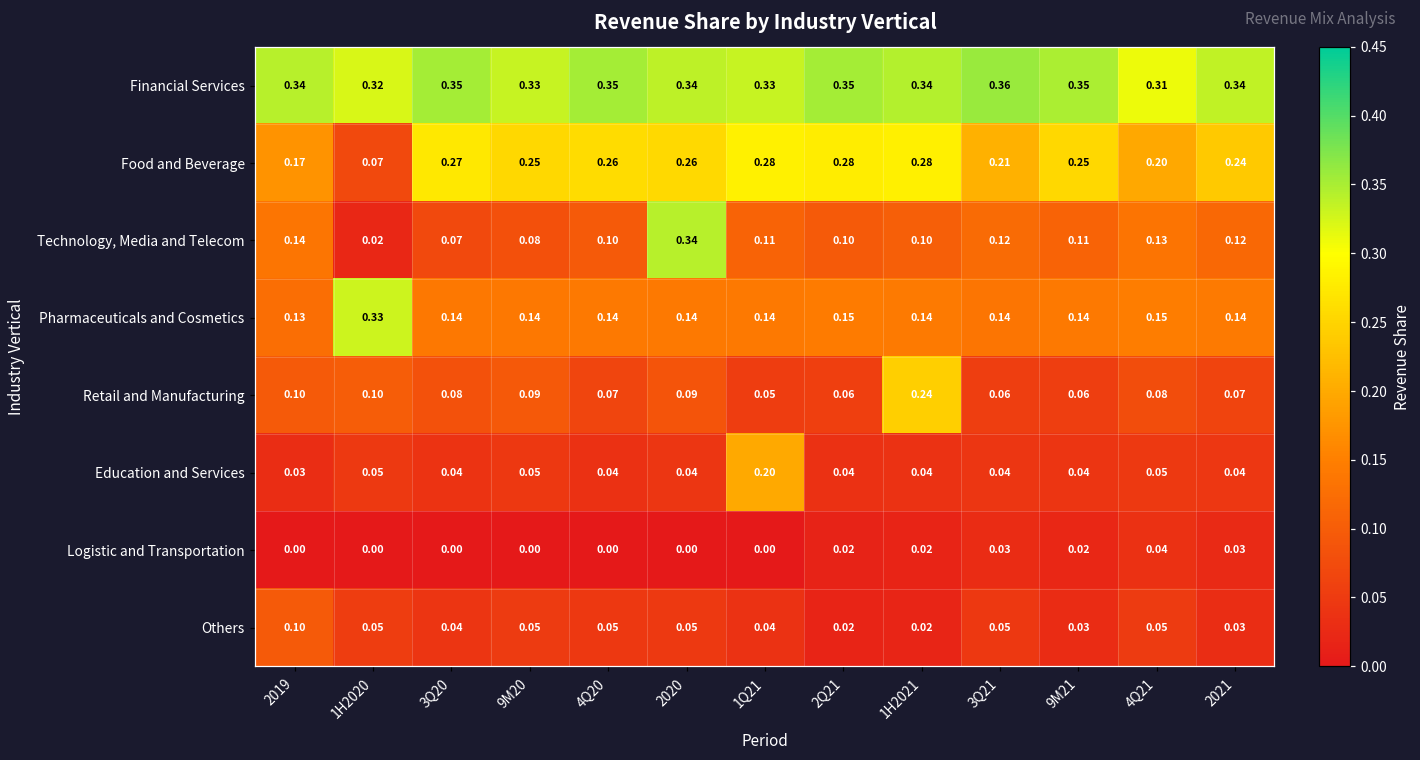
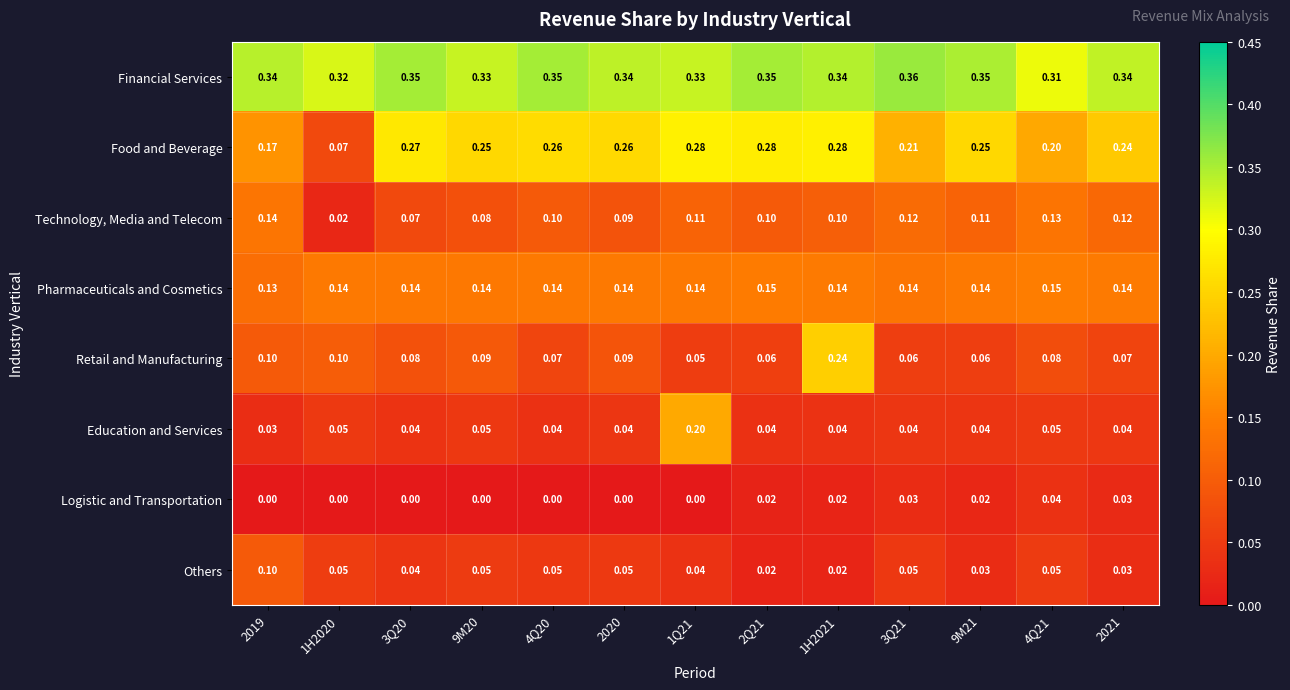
  {
    "Financial Services": {
      "2019": 0.34,
      "1H2020": 0.32,
      "3Q20": 0.35,
      "9M20": 0.33,
      "4Q20": 0.35,
      "2020": 0.34,
      "1Q21": 0.33,
      "2Q21": 0.35,
      "1H2021": 0.34,
      "3Q21": 0.36,
      "9M21": 0.35,
      "4Q21": 0.31,
      "2021": 0.34
    },
    "Food and Beverage": {
      "2019": 0.17,
      "1H2020": 0.07,
      "3Q20": 0.27,
      "9M20": 0.25,
      "4Q20": 0.26,
      "2020": 0.26,
      "1Q21": 0.28,
      "2Q21": 0.28,
      "1H2021": 0.28,
      "3Q21": 0.21,
      "9M21": 0.25,
      "4Q21": 0.20,
      "2021": 0.24
    },
    "Technology, Media and Telecom": {
      "2019": 0.14,
      "1H2020": 0.02,
      "3Q20": 0.07,
      "9M20": 0.08,
      "4Q20": 0.10,
-     "2020": 0.34,
+     "2020": 0.09,
      "1Q21": 0.11,
      "2Q21": 0.10,
      "1H2021": 0.10,
      "3Q21": 0.12,
      "9M21": 0.11,
      "4Q21": 0.13,
      "2021": 0.12
    },
    "Pharmaceuticals and Cosmetics": {
      "2019": 0.13,
-     "1H2020": 0.33,
+     "1H2020": 0.14,
      "3Q20": 0.14,
      "9M20": 0.14,
      "4Q20": 0.14,
      "2020": 0.14,
      "1Q21": 0.14,
      "2Q21": 0.15,
      "1H2021": 0.14,
      "3Q21": 0.14,
      "9M21": 0.14,
      "4Q21": 0.15,
      "2021": 0.14
    },
    "Retail and Manufacturing": {
      "2019": 0.10,
      "1H2020": 0.10,
      "3Q20": 0.08,
      "9M20": 0.09,
      "4Q20": 0.07,
      "2020": 0.09,
      "1Q21": 0.05,
      "2Q21": 0.06,
      "1H2021": 0.24,
      "3Q21": 0.06,
      "9M21": 0.06,
      "4Q21": 0.08,
      "2021": 0.07
    },
    "Education and Services": {
      "2019": 0.03,
      "1H2020": 0.05,
      "3Q20": 0.04,
      "9M20": 0.05,
      "4Q20": 0.04,
      "2020": 0.04,
      "1Q21": 0.20,
      "2Q21": 0.04,
      "1H2021": 0.04,
      "3Q21": 0.04,
      "9M21": 0.04,
      "4Q21": 0.05,
      "2021": 0.04
    },
    "Logistic and Transportation": {
      "2019": 0.00,
      "1H2020": 0.00,
      "3Q20": 0.00,
      "9M20": 0.00,
      "4Q20": 0.00,
      "2020": 0.00,
      "1Q21": 0.00,
      "2Q21": 0.02,
      "1H2021": 0.02,
      "3Q21": 0.03,
      "9M21": 0.02,
      "4Q21": 0.04,
      "2021": 0.03
    },
    "Others": {
      "2019": 0.10,
      "1H2020": 0.05,
      "3Q20": 0.04,
      "9M20": 0.05,
      "4Q20": 0.05,
      "2020": 0.05,
      "1Q21": 0.04,
      "2Q21": 0.02,
      "1H2021": 0.02,
      "3Q21": 0.05,
      "9M21": 0.03,
      "4Q21": 0.05,
      "2021": 0.03
    }
  }
